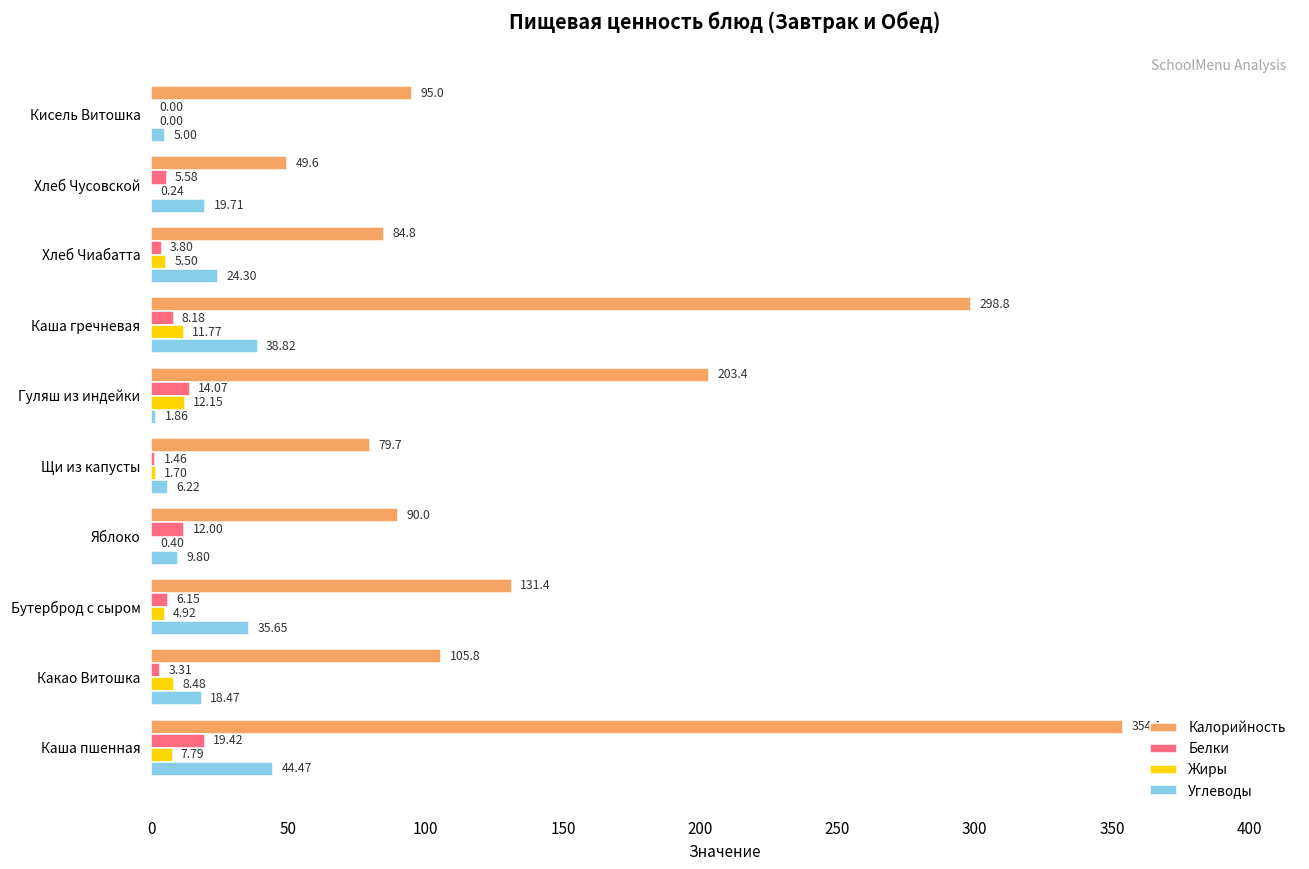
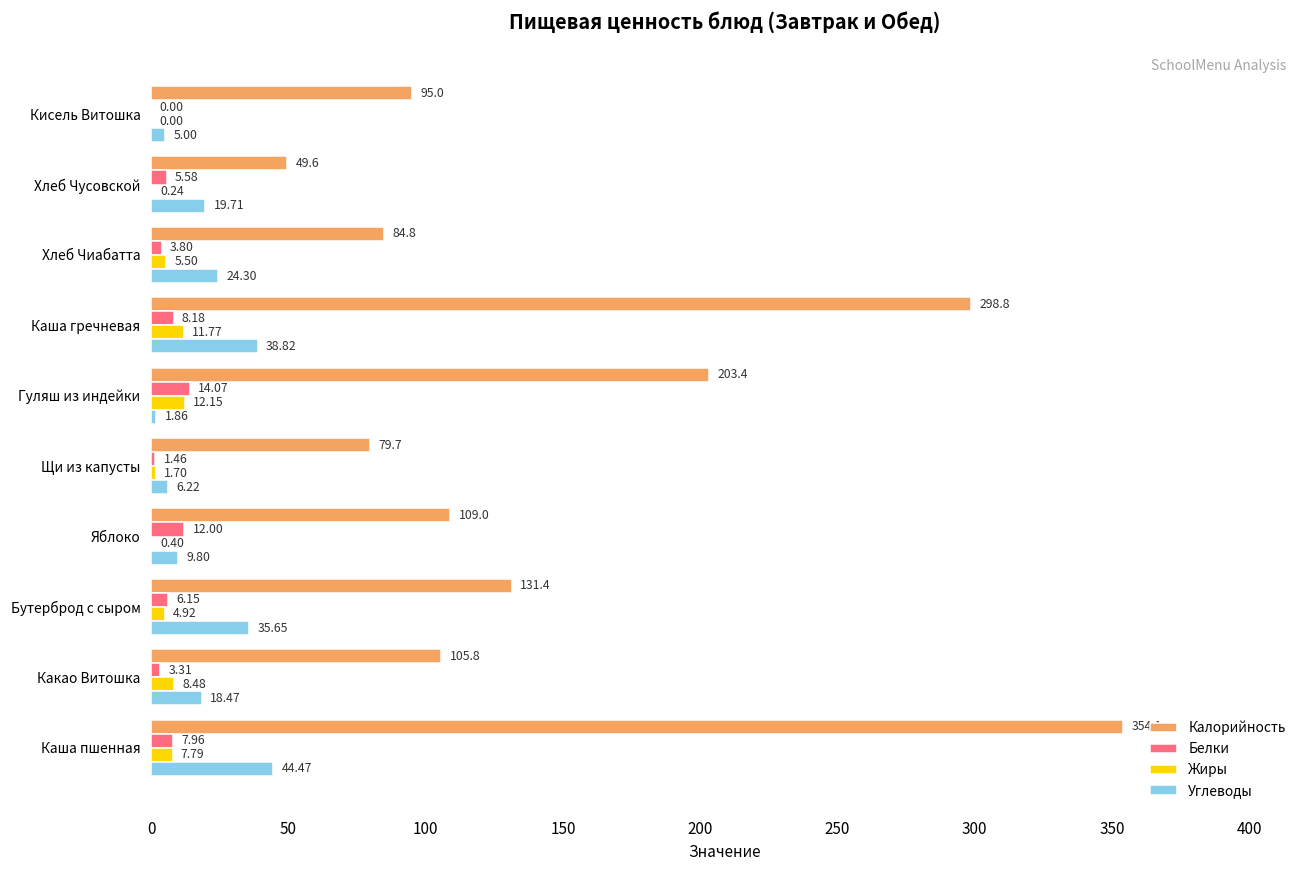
  {
    "Калорийность": {
      "Кисель Витошка": 95.0,
      "Хлеб Чусовской": 49.6,
      "Хлеб Чиабатта": 84.8,
      "Каша гречневая": 298.8,
      "Гуляш из индейки": 203.4,
      "Щи из капусты": 79.7,
-     "Яблоко": 90.0,
+     "Яблоко": 109.0,
      "Бутерброд с сыром": 131.4,
      "Какао Витошка": 105.8,
      "Каша пшенная": 354.1
    },
    "Белки": {
      "Кисель Витошка": 0.00,
      "Хлеб Чусовской": 5.58,
      "Хлеб Чиабатта": 3.80,
      "Каша гречневая": 8.18,
      "Гуляш из индейки": 14.07,
      "Щи из капусты": 1.46,
      "Яблоко": 12.00,
      "Бутерброд с сыром": 6.15,
      "Какао Витошка": 3.31,
-     "Каша пшенная": 19.42
+     "Каша пшенная": 7.96
    },
    "Жиры": {
      "Кисель Витошка": 0.00,
      "Хлеб Чусовской": 0.24,
      "Хлеб Чиабатта": 5.50,
      "Каша гречневая": 11.77,
      "Гуляш из индейки": 12.15,
      "Щи из капусты": 1.70,
      "Яблоко": 0.40,
      "Бутерброд с сыром": 4.92,
      "Какао Витошка": 8.48,
      "Каша пшенная": 7.79
    },
    "Углеводы": {
      "Кисель Витошка": 5.00,
      "Хлеб Чусовской": 19.71,
      "Хлеб Чиабатта": 24.30,
      "Каша гречневая": 38.82,
      "Гуляш из индейки": 1.86,
      "Щи из капусты": 6.22,
      "Яблоко": 9.80,
      "Бутерброд с сыром": 35.65,
      "Какао Витошка": 18.47,
      "Каша пшенная": 44.47
    }
  }
